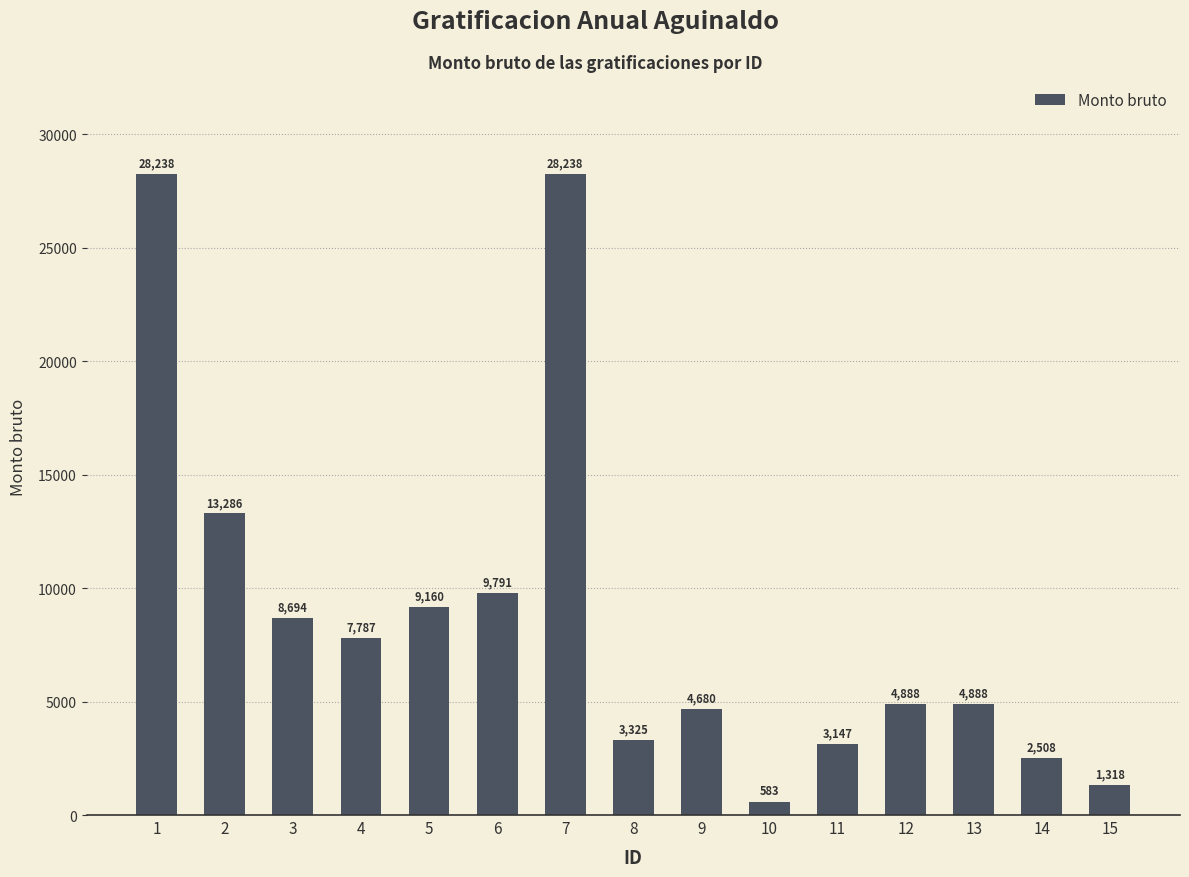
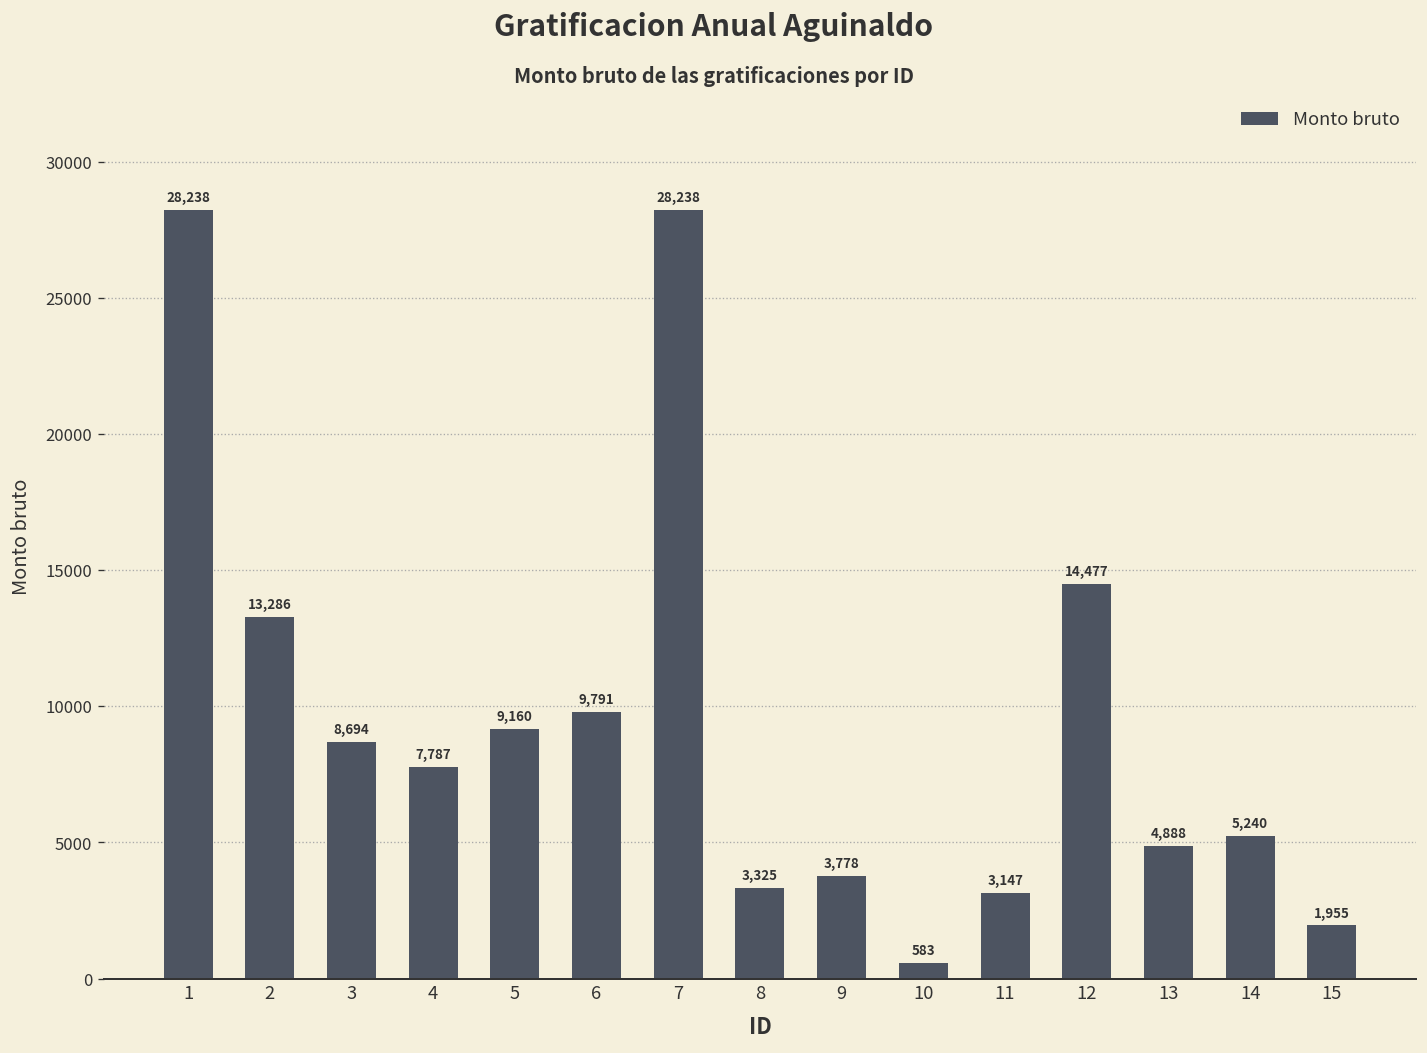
  {
    "1": "28,238",
    "2": "13,286",
    "3": "8,694",
    "4": "7,787",
    "5": "9,160",
    "6": "9,791",
    "7": "28,238",
    "8": "3,325",
-   "9": "4,680",
+   "9": "3,778",
    "10": "583",
    "11": "3,147",
-   "12": "4,888",
+   "12": "14,477",
    "13": "4,888",
-   "14": "2,508",
-   "15": "1,318"
+   "14": "5,240",
+   "15": "1,955"
  }
